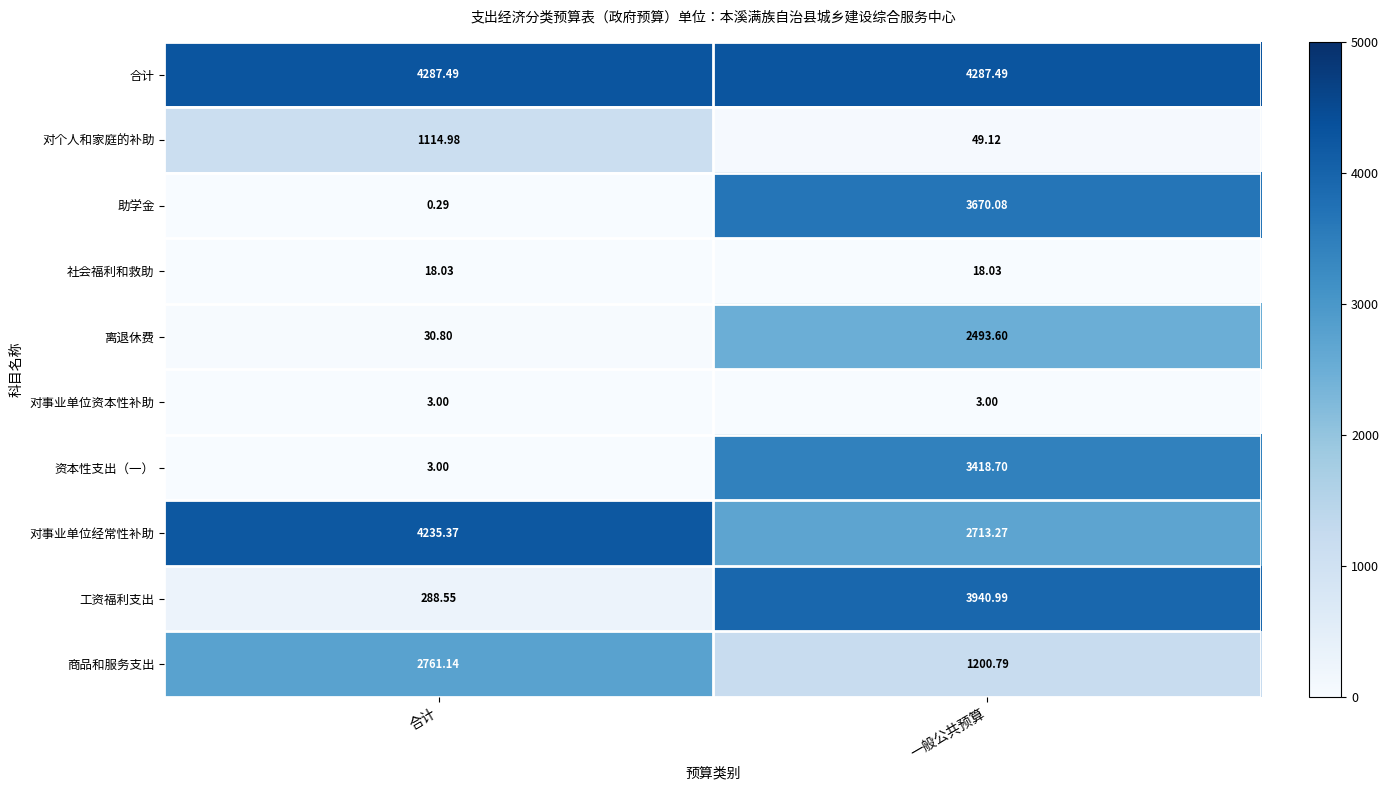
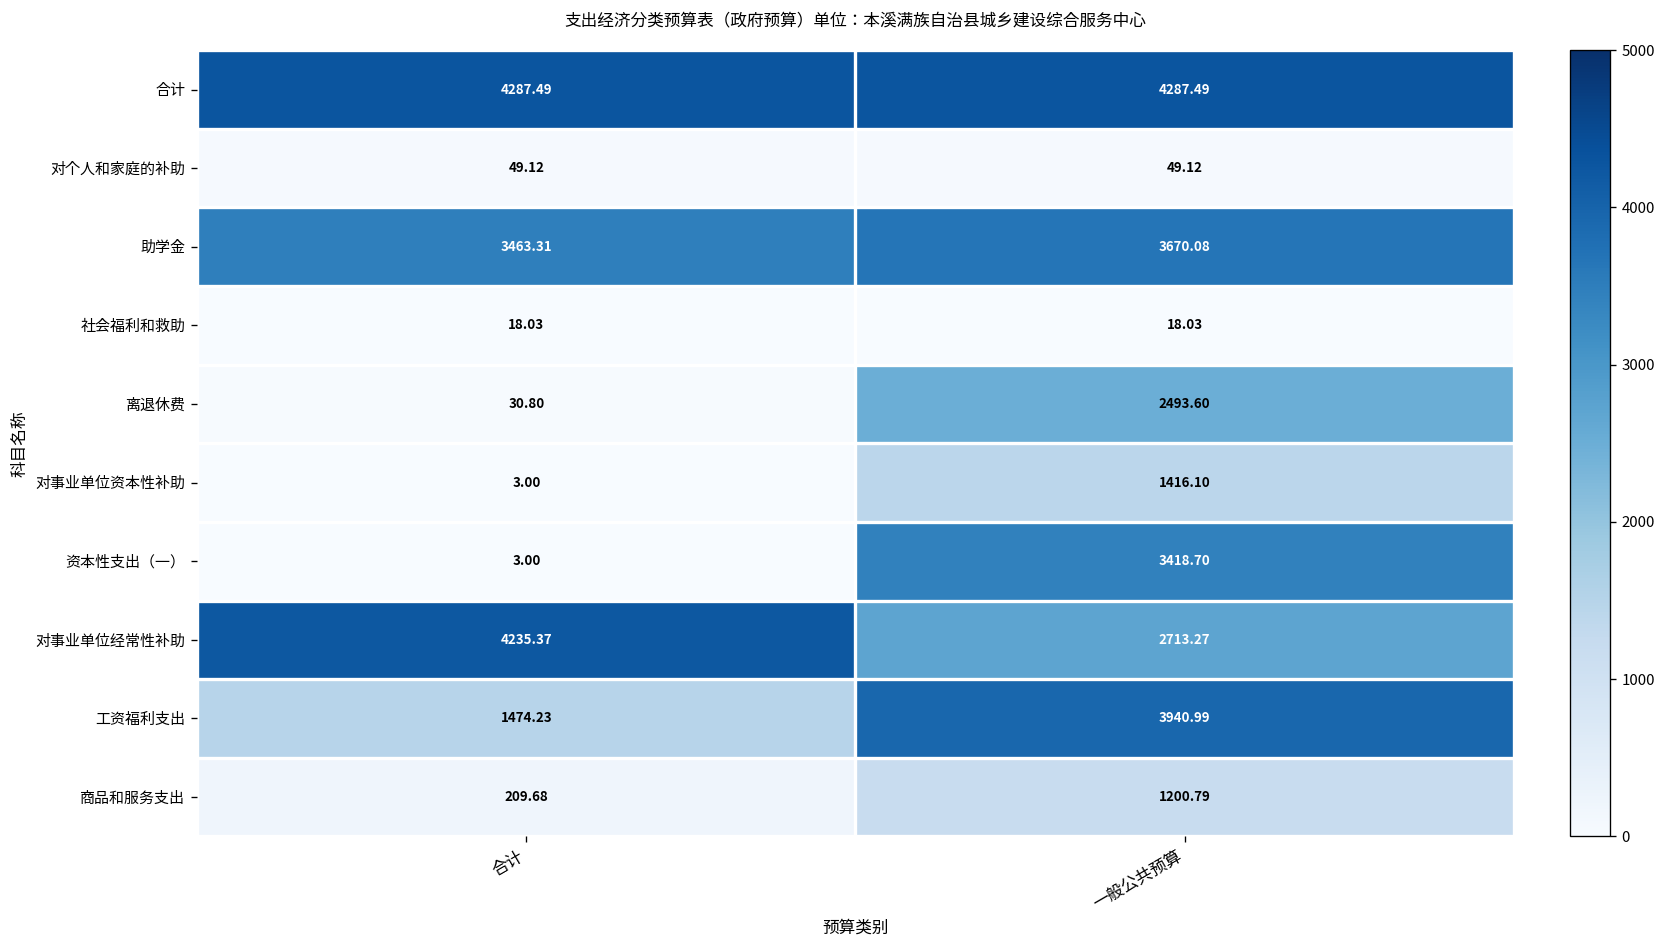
  {
    "合计": {
      "合计": 4287.49,
      "一般公共预算": 4287.49
    },
    "对个人和家庭的补助": {
-     "合计": 1114.98,
+     "合计": 49.12,
      "一般公共预算": 49.12
    },
    "助学金": {
-     "合计": 0.29,
+     "合计": 3463.31,
      "一般公共预算": 3670.08
    },
    "社会福利和救助": {
      "合计": 18.03,
      "一般公共预算": 18.03
    },
    "离退休费": {
      "合计": 30.80,
      "一般公共预算": 2493.60
    },
    "对事业单位资本性补助": {
      "合计": 3.00,
-     "一般公共预算": 3.00
+     "一般公共预算": 1416.10
    },
    "资本性支出（一）": {
      "合计": 3.00,
      "一般公共预算": 3418.70
    },
    "对事业单位经常性补助": {
      "合计": 4235.37,
      "一般公共预算": 2713.27
    },
    "工资福利支出": {
-     "合计": 288.55,
+     "合计": 1474.23,
      "一般公共预算": 3940.99
    },
    "商品和服务支出": {
-     "合计": 2761.14,
+     "合计": 209.68,
      "一般公共预算": 1200.79
    }
  }
